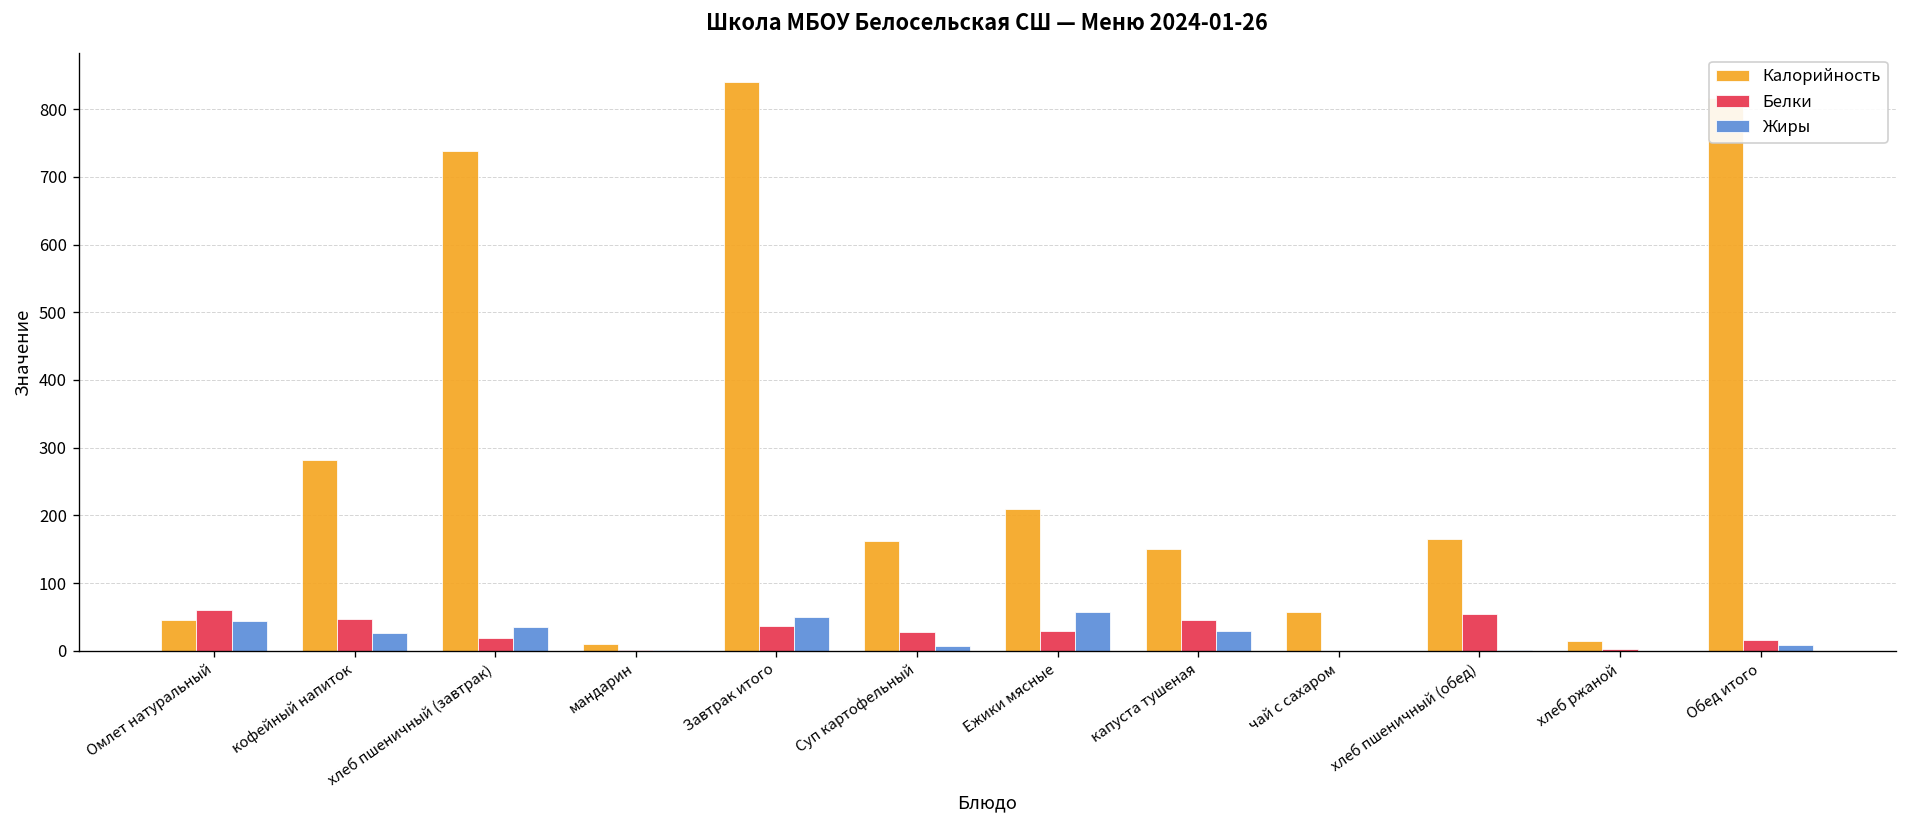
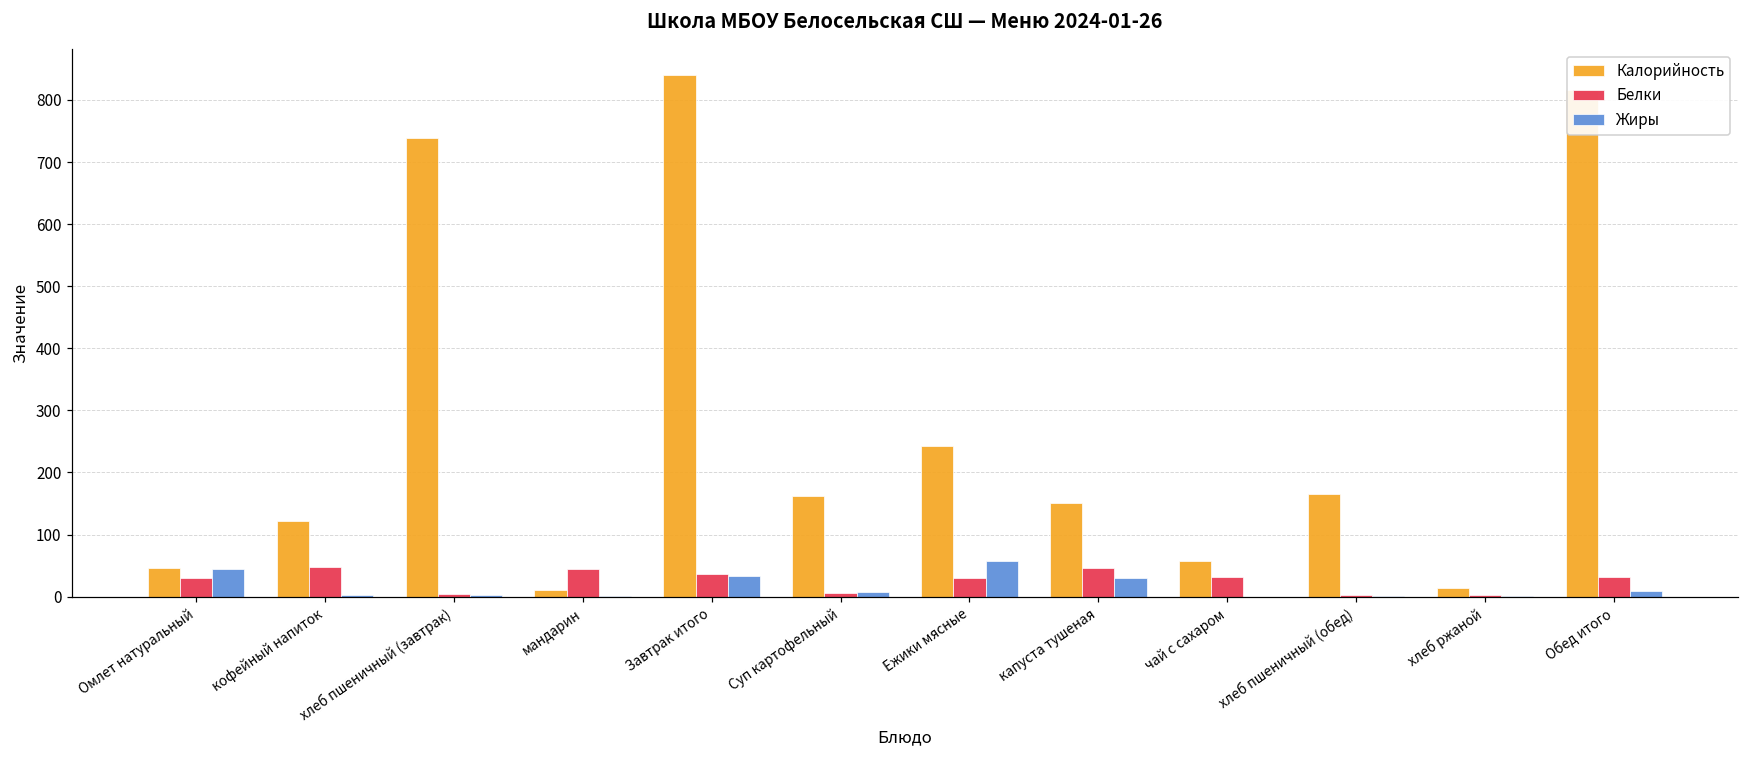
  {
    "Калорийность": {
      "Омлет натуральный": 50,
-     "кофейный напиток": 280,
+     "кофейный напиток": 120,
      "хлеб пшеничный (завтрак)": 740,
      "мандарин": 10,
      "Завтрак итого": 840,
      "Суп картофельный": 160,
-     "Ежики мясные": 210,
+     "Ежики мясные": 240,
      "капуста тушеная": 150,
      "чай с сахаром": 60,
      "хлеб пшеничный (обед)": 170,
      "хлеб ржаной": 10
    },
    "Белки": {
-     "Омлет натуральный": 60,
+     "Омлет натуральный": 30,
      "кофейный напиток": 50,
-     "хлеб пшеничный (завтрак)": 20,
-     "мандарин": 0,
+     "хлеб пшеничный (завтрак)": 0,
+     "мандарин": 40,
      "Завтрак итого": 40,
-     "Суп картофельный": 30,
+     "Суп картофельный": 10,
      "Ежики мясные": 30,
      "капуста тушеная": 50,
-     "чай с сахаром": 0,
-     "хлеб пшеничный (обед)": 50,
-     "Обед итого": 20
+     "чай с сахаром": 30,
+     "хлеб пшеничный (обед)": 0,
+     "Обед итого": 30
    },
    "Жиры": {
      "Омлет натуральный": 40,
-     "кофейный напиток": 30,
-     "хлеб пшеничный (завтрак)": 30,
-     "Завтрак итого": 50,
+     "кофейный напиток": 0,
+     "хлеб пшеничный (завтрак)": 0,
+     "Завтрак итого": 30,
      "Суп картофельный": 10,
      "Ежики мясные": 60,
      "капуста тушеная": 30,
      "чай с сахаром": 0,
      "Обед итого": 10
    }
  }
